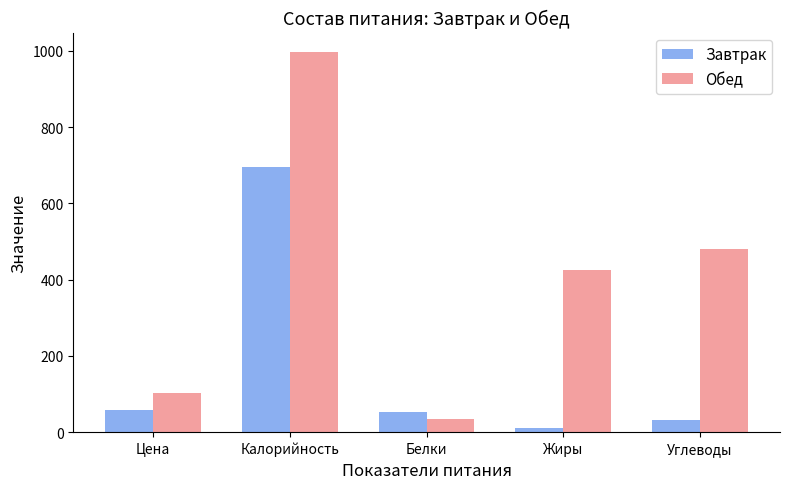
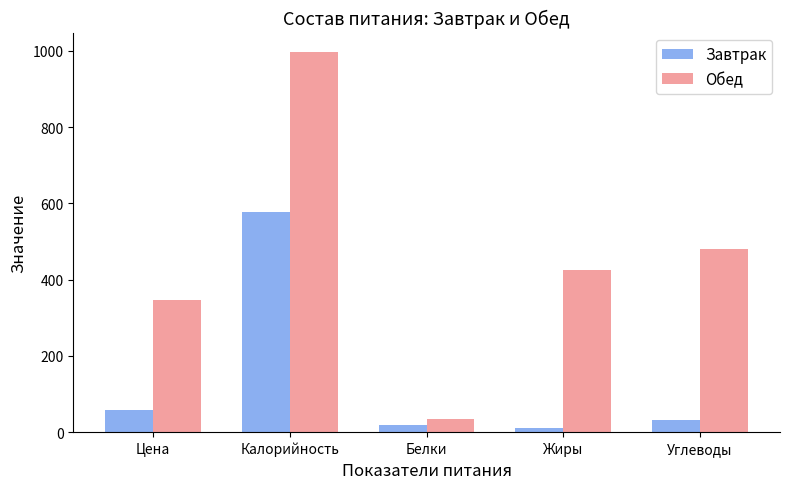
  {
    "Завтрак": {
      "Цена": 60,
-     "Калорийность": 700,
-     "Белки": 50,
+     "Калорийность": 580,
+     "Белки": 20,
      "Жиры": 10,
      "Углеводы": 30
    },
    "Обед": {
-     "Цена": 100,
+     "Цена": 350,
      "Калорийность": 1000,
      "Белки": 30,
      "Жиры": 430,
      "Углеводы": 480
    }
  }
